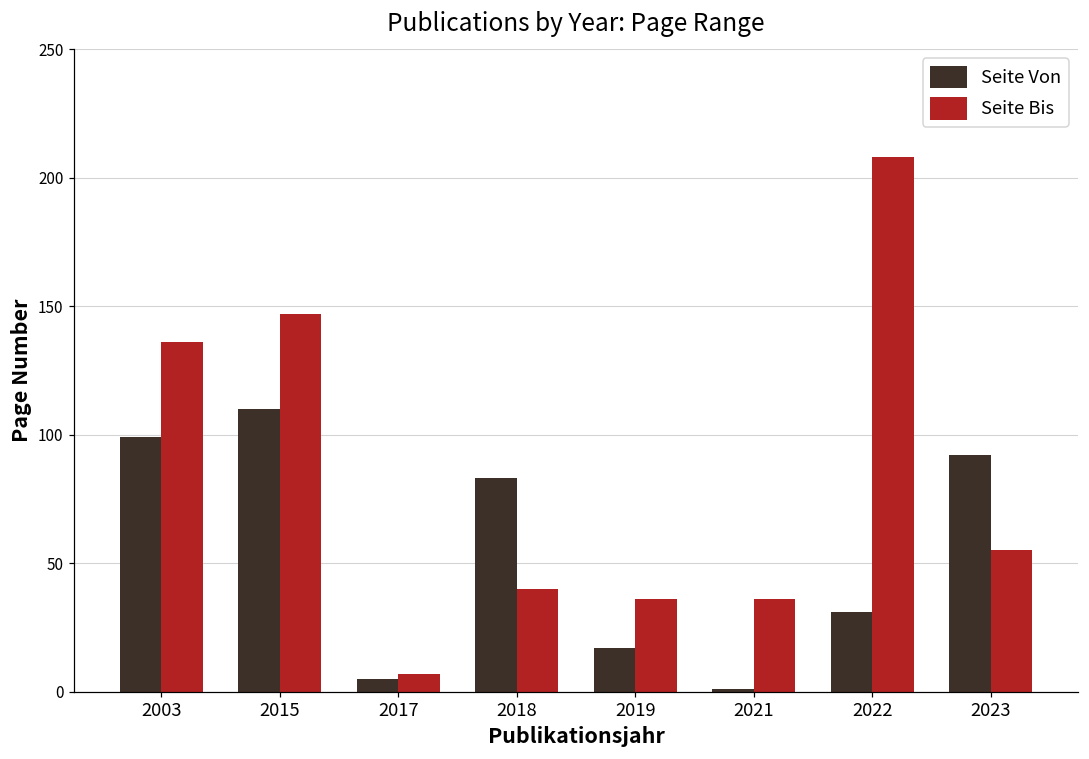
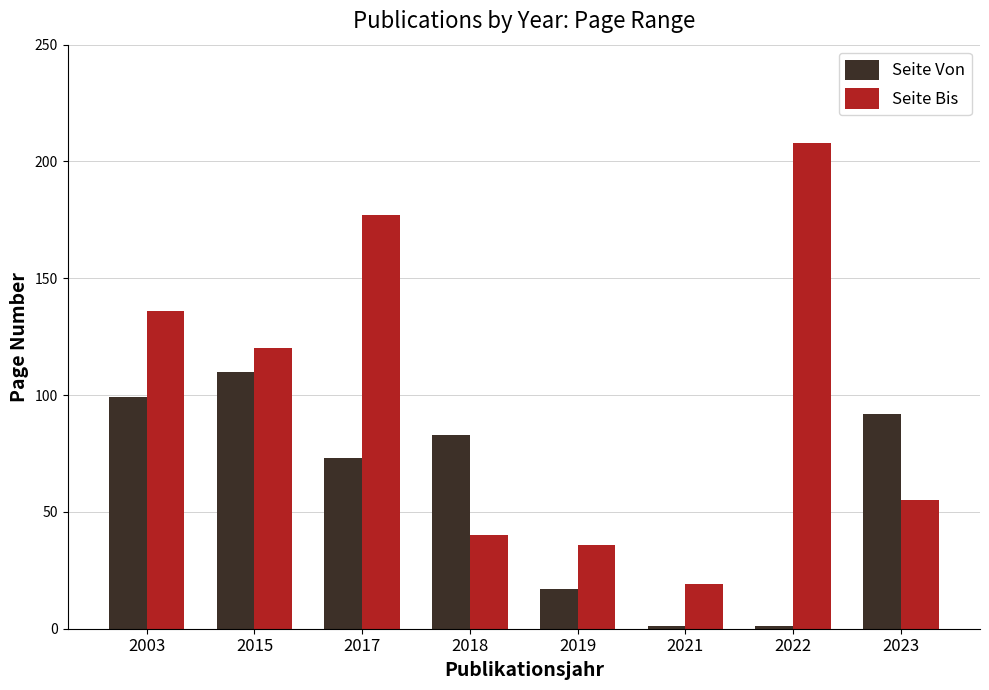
  {
    "Seite Von": {
      "2003": 99,
      "2015": 110,
-     "2017": 5,
+     "2017": 73,
      "2018": 83,
      "2019": 17,
-     "2022": 31,
+     "2022": 1,
      "2023": 92
    },
    "Seite Bis": {
      "2003": 136,
-     "2015": 147,
-     "2017": 7,
+     "2015": 120,
+     "2017": 177,
      "2018": 40,
      "2019": 36,
-     "2021": 36,
+     "2021": 19,
      "2022": 208,
      "2023": 55
    }
  }
